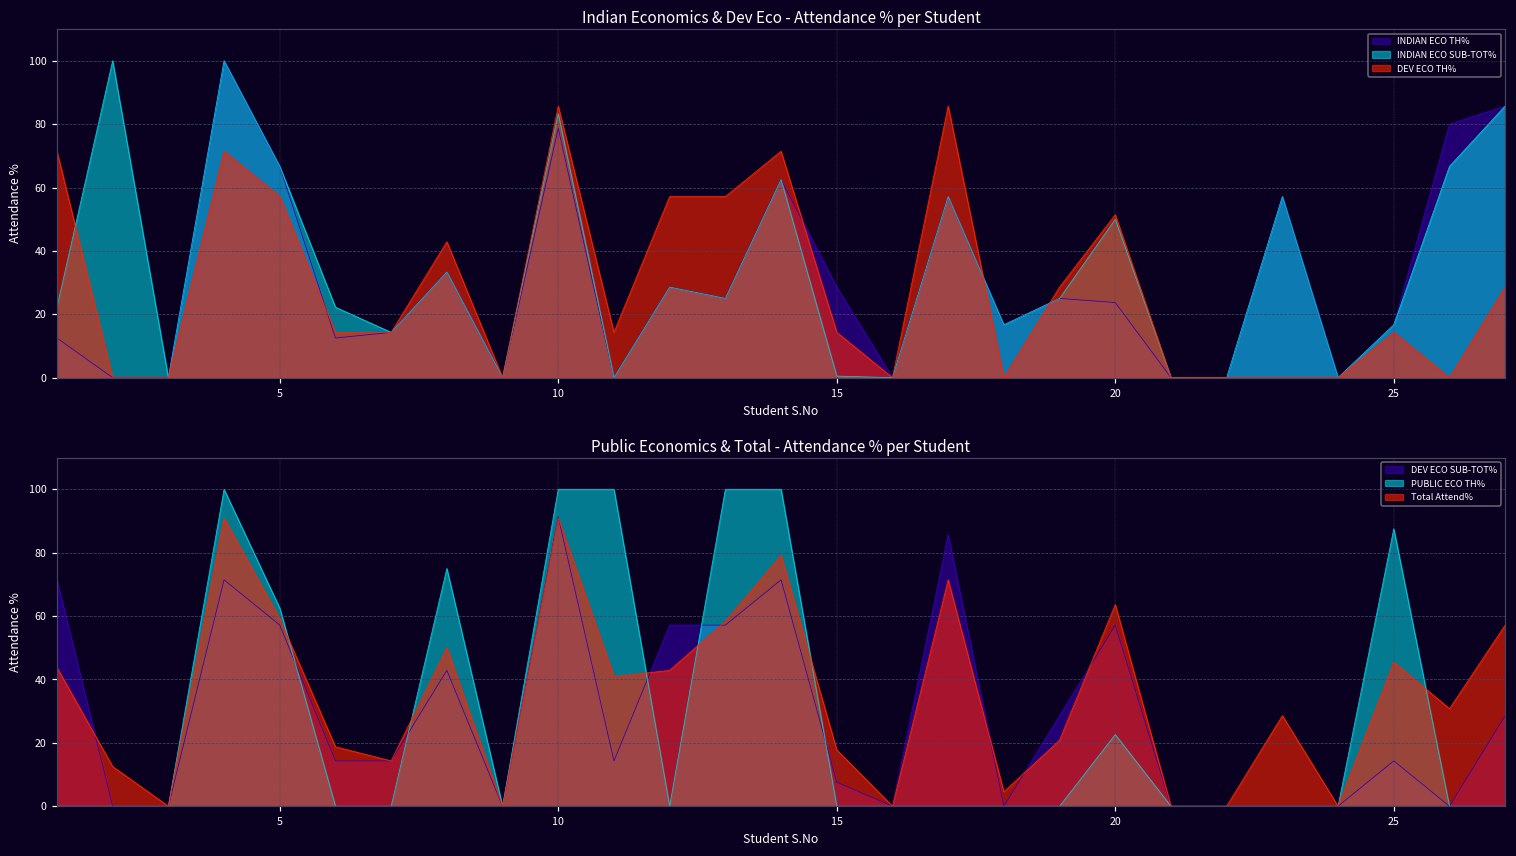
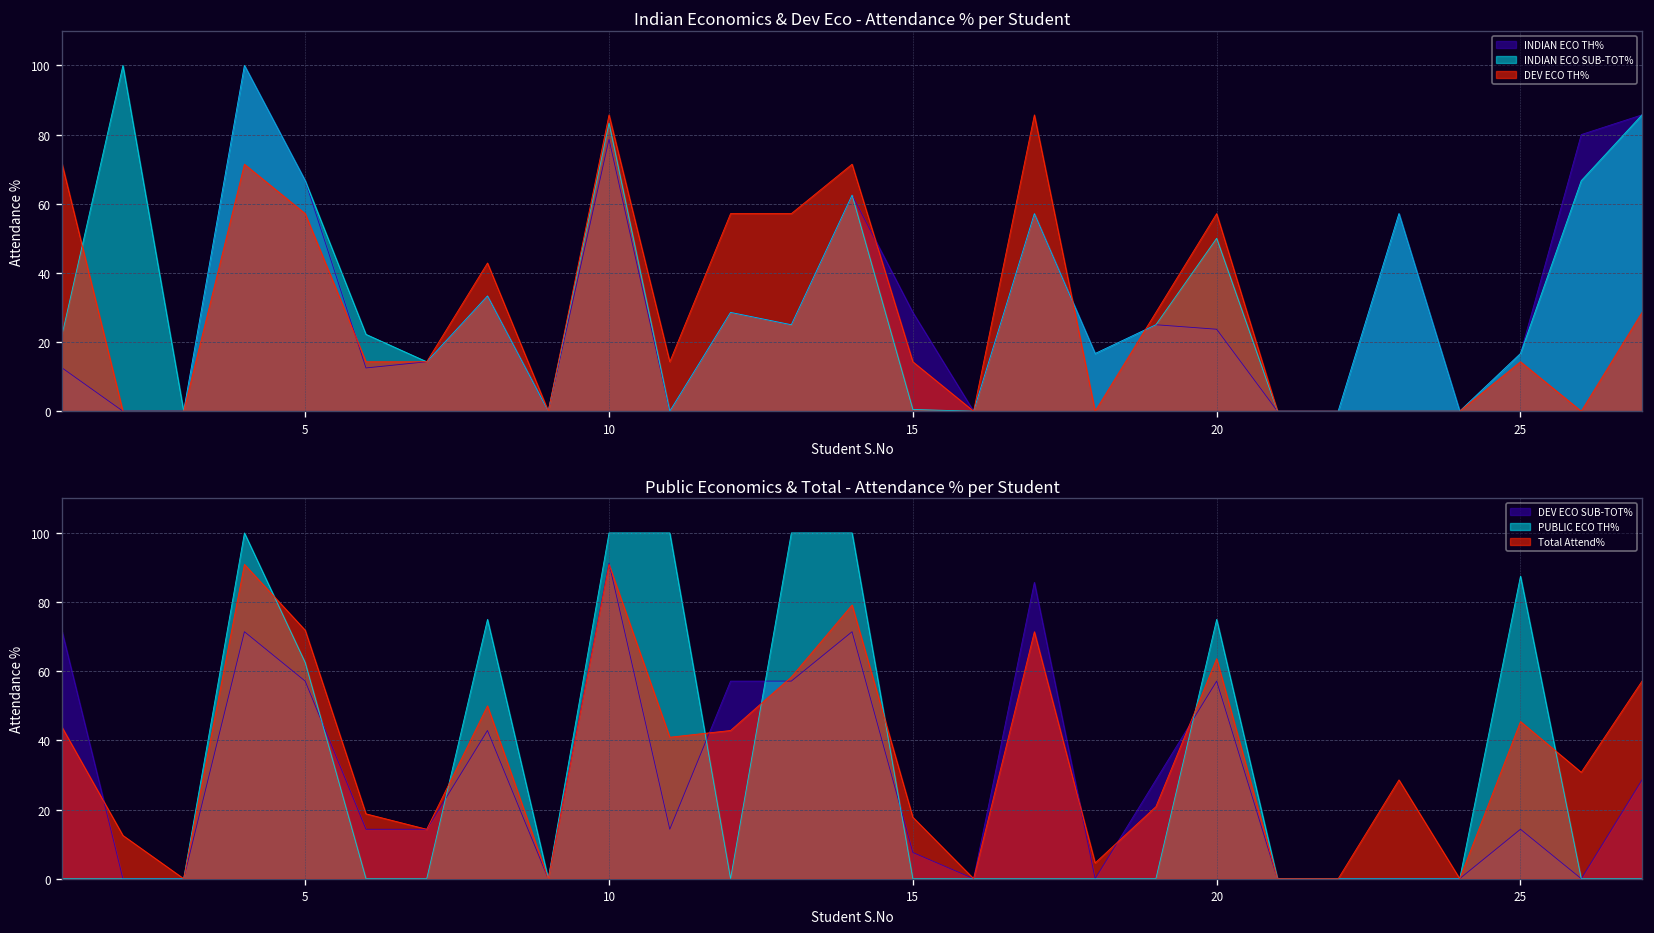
  {
    "Indian Economics & Dev Eco - Attendance % per Student": {
      "INDIAN ECO TH%": {
        "10": 79,
        "15": 29,
        "20": 24
      },
      "INDIAN ECO SUB-TOT%": {
        "10": 83,
        "15": 0,
        "20": 50
      },
      "DEV ECO TH%": {
        "5": 57,
        "10": 86,
        "15": 14,
-       "20": 51,
+       "20": 57,
        "25": 14
      }
    },
    "Public Economics & Total - Attendance % per Student": {
      "DEV ECO SUB-TOT%": {
        "5": 57,
        "15": 8,
        "20": 57,
        "25": 14
      },
      "PUBLIC ECO TH%": {
        "5": 63,
        "10": 100,
        "15": 0,
-       "20": 23,
+       "20": 75,
        "25": 88
      },
      "Total Attend%": {
-       "5": 59,
+       "5": 72,
        "15": 18,
        "20": 64,
        "25": 45
      }
    }
  }
